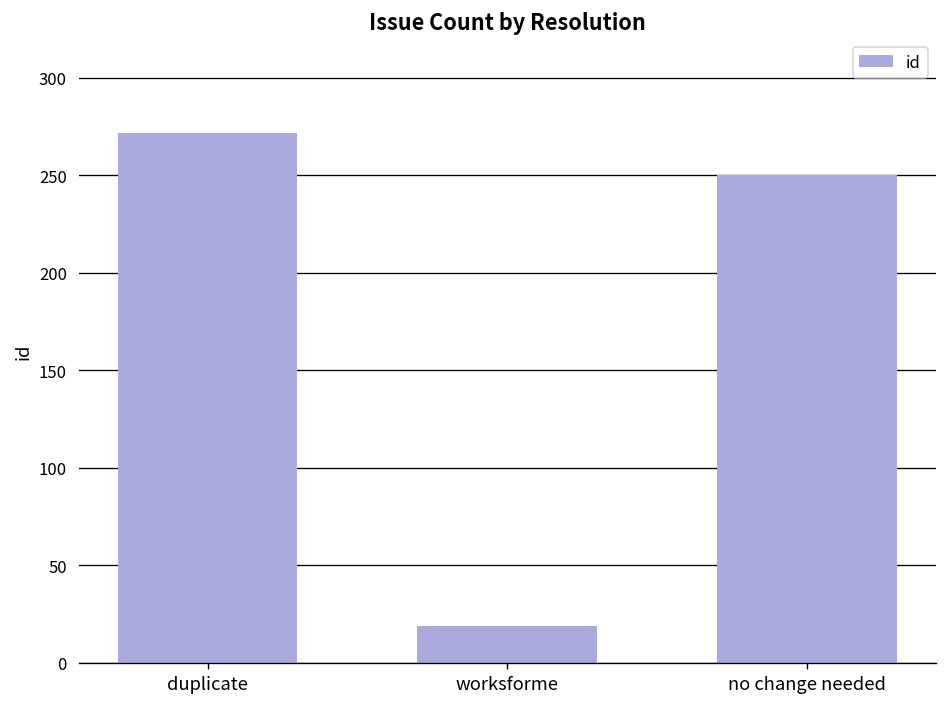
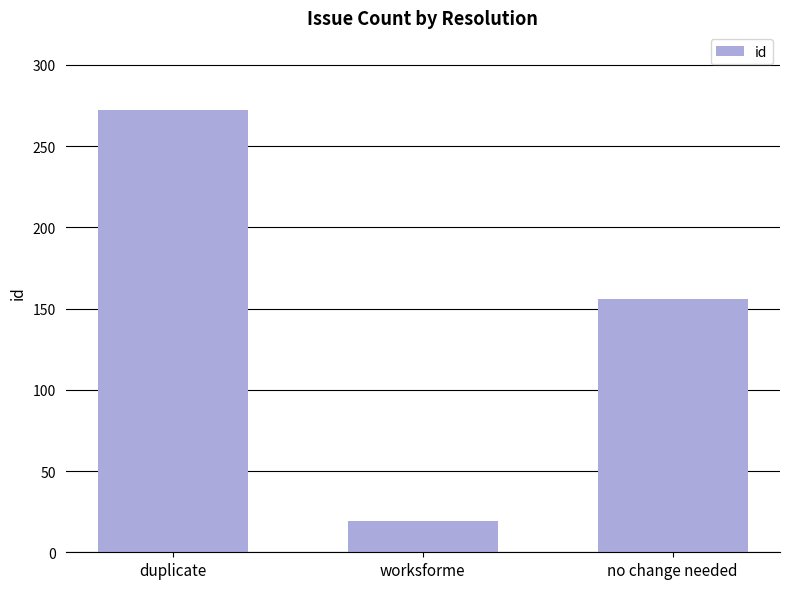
  {
    "duplicate": 272,
    "worksforme": 19,
-   "no change needed": 250
+   "no change needed": 156
  }
